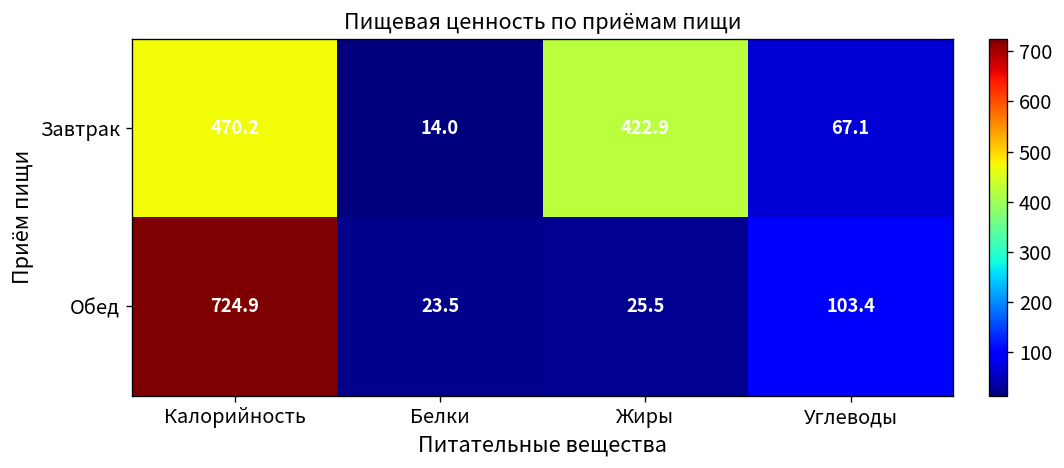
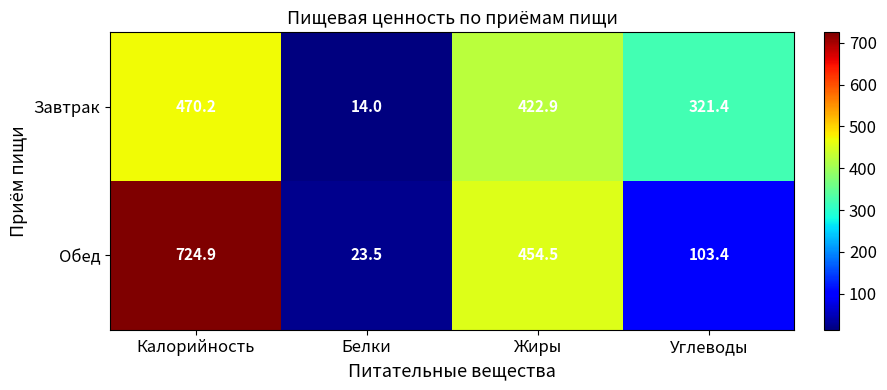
  {
    "Завтрак": {
      "Калорийность": 470.2,
      "Белки": 14.0,
      "Жиры": 422.9,
-     "Углеводы": 67.1
+     "Углеводы": 321.4
    },
    "Обед": {
      "Калорийность": 724.9,
      "Белки": 23.5,
-     "Жиры": 25.5,
+     "Жиры": 454.5,
      "Углеводы": 103.4
    }
  }
